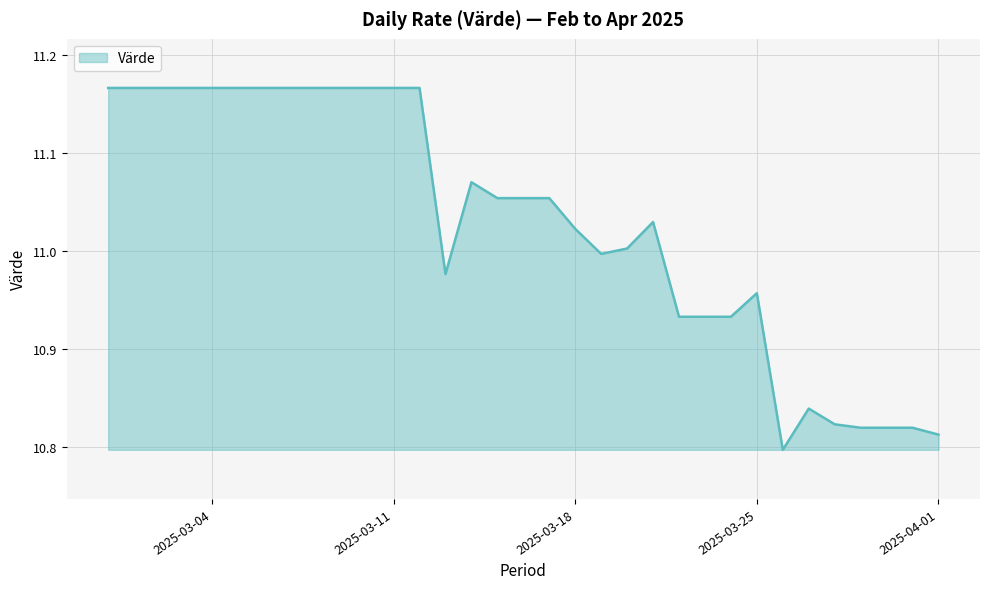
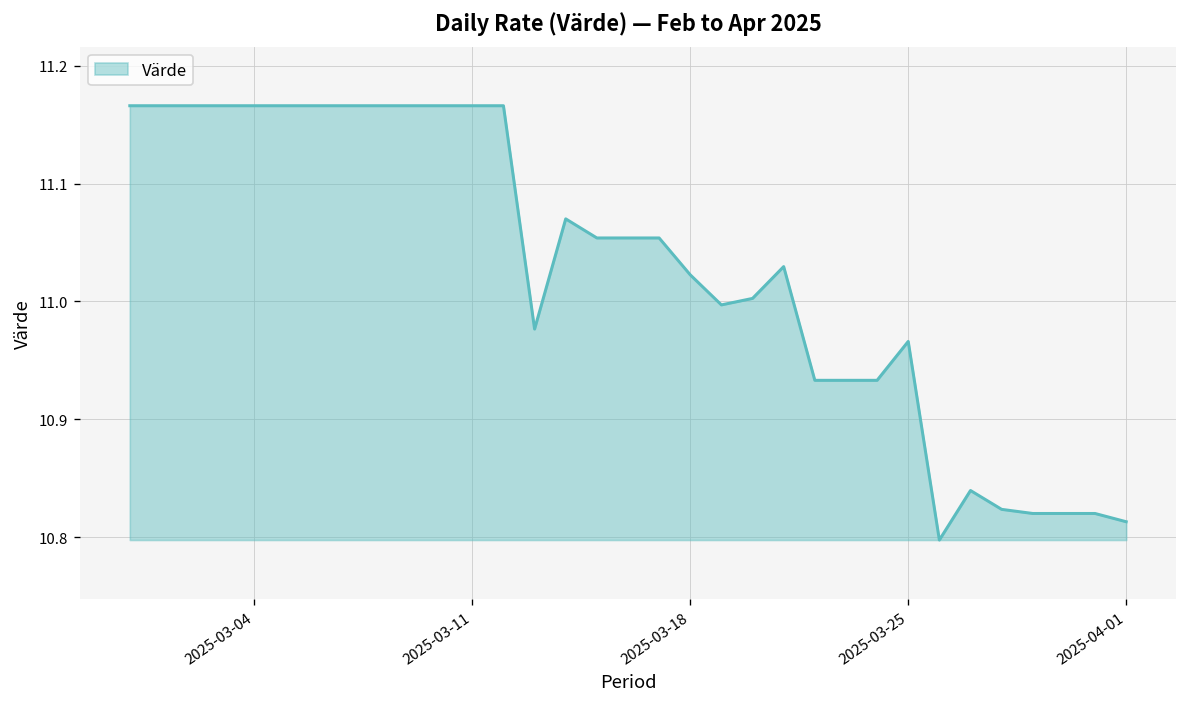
  {
    "2025-03-04": 11.17,
    "2025-03-11": 11.17,
    "2025-03-18": 11.02,
-   "2025-03-25": 10.96,
+   "2025-03-25": 10.97,
    "2025-04-01": 10.81
  }
